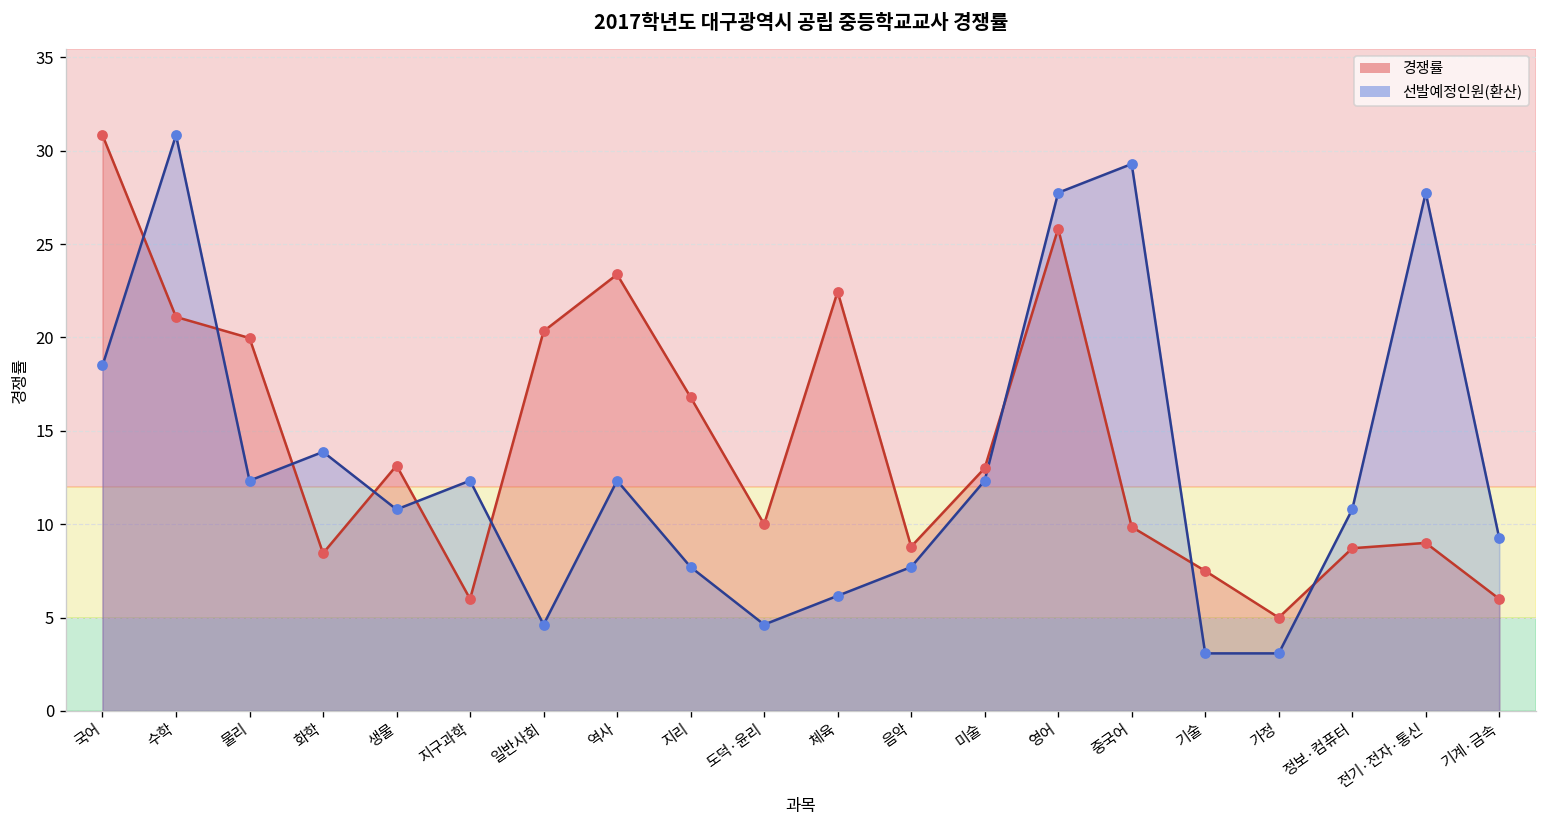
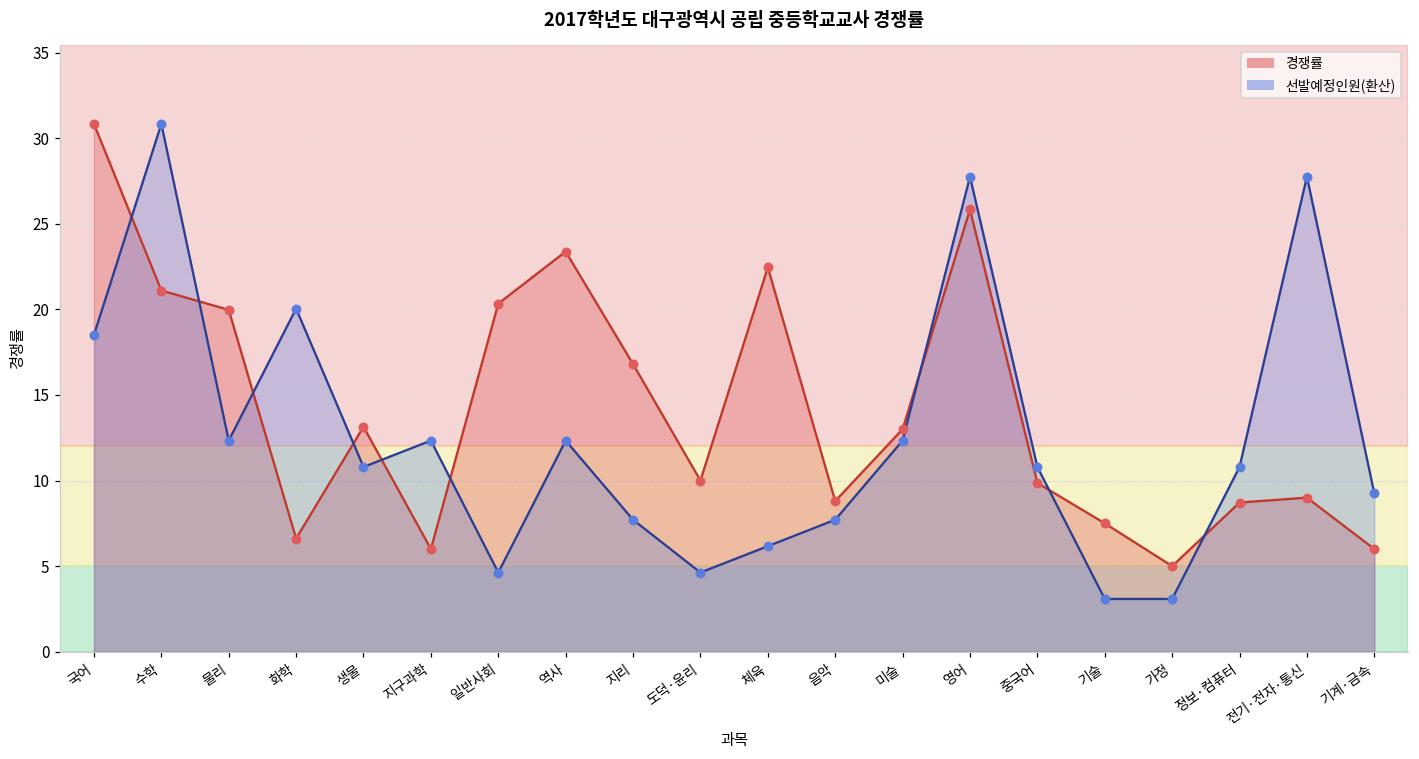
  {
    "경쟁률": {
      "국어": 30.8,
      "수학": 21.1,
      "물리": 20.0,
-     "화학": 8.4,
+     "화학": 6.6,
      "생물": 13.1,
      "지구과학": 6.0,
      "일반사회": 20.3,
      "역사": 23.4,
      "지리": 16.8,
      "도덕·윤리": 10.0,
      "체육": 22.5,
      "음악": 8.8,
      "미술": 13.0,
      "영어": 25.8,
      "중국어": 9.9,
      "기술": 7.5,
      "가정": 5.0,
      "정보·컴퓨터": 8.7,
      "전기·전자·통신": 9.0,
      "기계·금속": 6.0
    },
    "선발예정인원(환산)": {
      "국어": 18.5,
      "수학": 30.8,
      "물리": 12.3,
-     "화학": 13.9,
+     "화학": 20.0,
      "생물": 10.8,
      "지구과학": 12.3,
      "일반사회": 4.6,
      "역사": 12.3,
      "지리": 7.7,
      "도덕·윤리": 4.6,
      "체육": 6.2,
      "음악": 7.7,
      "미술": 12.3,
      "영어": 27.8,
-     "중국어": 29.3,
+     "중국어": 10.8,
      "기술": 3.1,
      "가정": 3.1,
      "정보·컴퓨터": 10.8,
      "전기·전자·통신": 27.8,
      "기계·금속": 9.3
    }
  }
